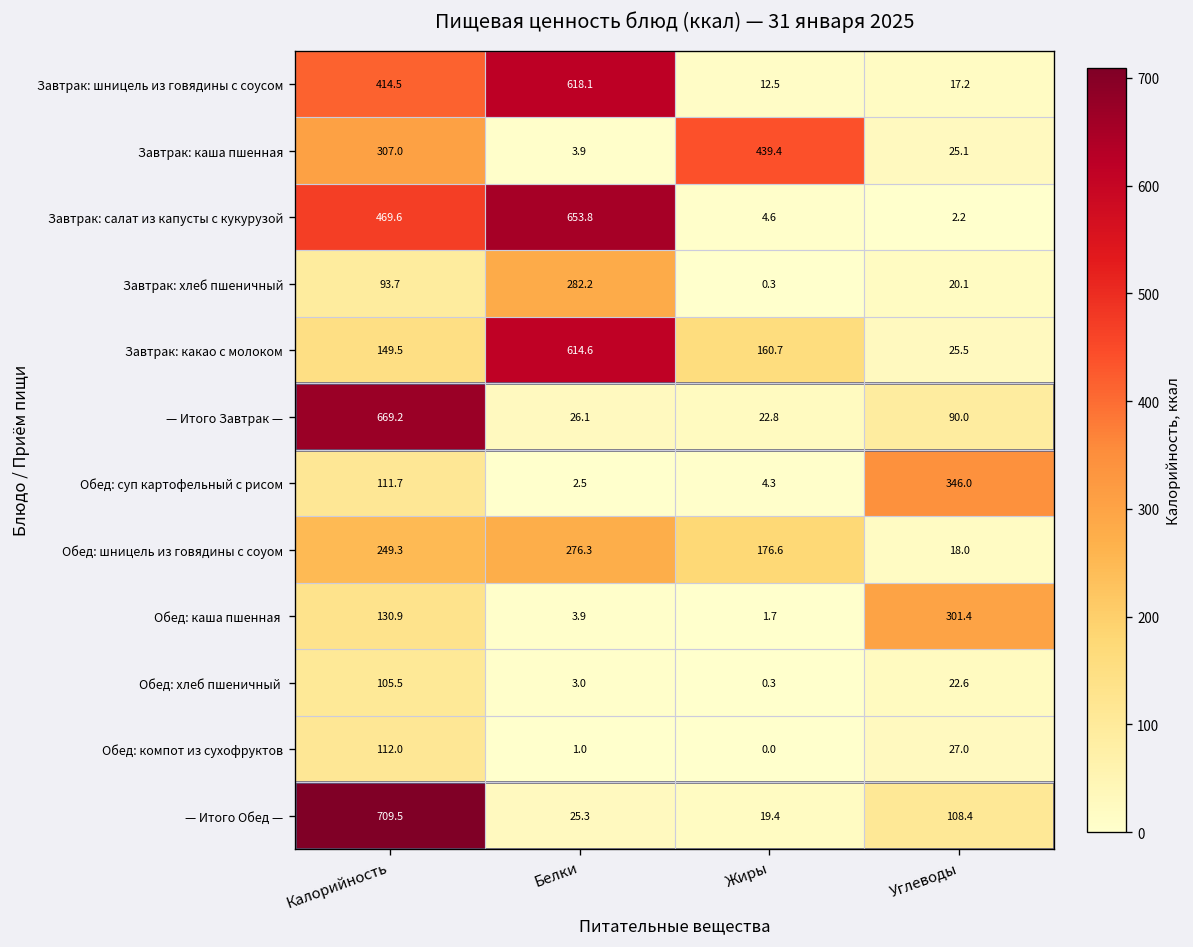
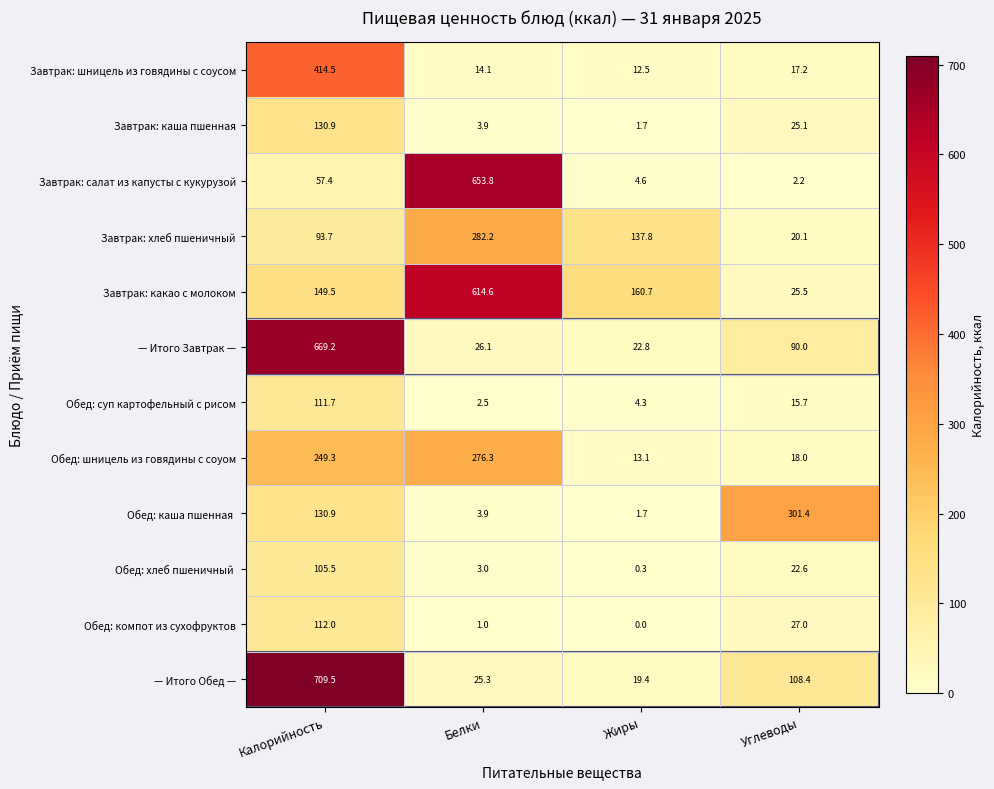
  {
    "Завтрак: шницель из говядины с соусом": {
      "Калорийность": 414.5,
-     "Белки": 618.1,
+     "Белки": 14.1,
      "Жиры": 12.5,
      "Углеводы": 17.2
    },
    "Завтрак: каша пшенная": {
-     "Калорийность": 307.0,
+     "Калорийность": 130.9,
      "Белки": 3.9,
-     "Жиры": 439.4,
+     "Жиры": 1.7,
      "Углеводы": 25.1
    },
    "Завтрак: салат из капусты с кукурузой": {
-     "Калорийность": 469.6,
+     "Калорийность": 57.4,
      "Белки": 653.8,
      "Жиры": 4.6,
      "Углеводы": 2.2
    },
    "Завтрак: хлеб пшеничный": {
      "Калорийность": 93.7,
      "Белки": 282.2,
-     "Жиры": 0.3,
+     "Жиры": 137.8,
      "Углеводы": 20.1
    },
    "Завтрак: какао с молоком": {
      "Калорийность": 149.5,
      "Белки": 614.6,
      "Жиры": 160.7,
      "Углеводы": 25.5
    },
    "— Итого Завтрак —": {
      "Калорийность": 669.2,
      "Белки": 26.1,
      "Жиры": 22.8,
      "Углеводы": 90.0
    },
    "Обед: суп картофельный с рисом": {
      "Калорийность": 111.7,
      "Белки": 2.5,
      "Жиры": 4.3,
-     "Углеводы": 346.0
+     "Углеводы": 15.7
    },
    "Обед: шницель из говядины с соуом": {
      "Калорийность": 249.3,
      "Белки": 276.3,
-     "Жиры": 176.6,
+     "Жиры": 13.1,
      "Углеводы": 18.0
    },
    "Обед: каша пшенная": {
      "Калорийность": 130.9,
      "Белки": 3.9,
      "Жиры": 1.7,
      "Углеводы": 301.4
    },
    "Обед: хлеб пшеничный": {
      "Калорийность": 105.5,
      "Белки": 3.0,
      "Жиры": 0.3,
      "Углеводы": 22.6
    },
    "Обед: компот из сухофруктов": {
      "Калорийность": 112.0,
      "Белки": 1.0,
      "Жиры": 0.0,
      "Углеводы": 27.0
    },
    "— Итого Обед —": {
      "Калорийность": 709.5,
      "Белки": 25.3,
      "Жиры": 19.4,
      "Углеводы": 108.4
    }
  }
